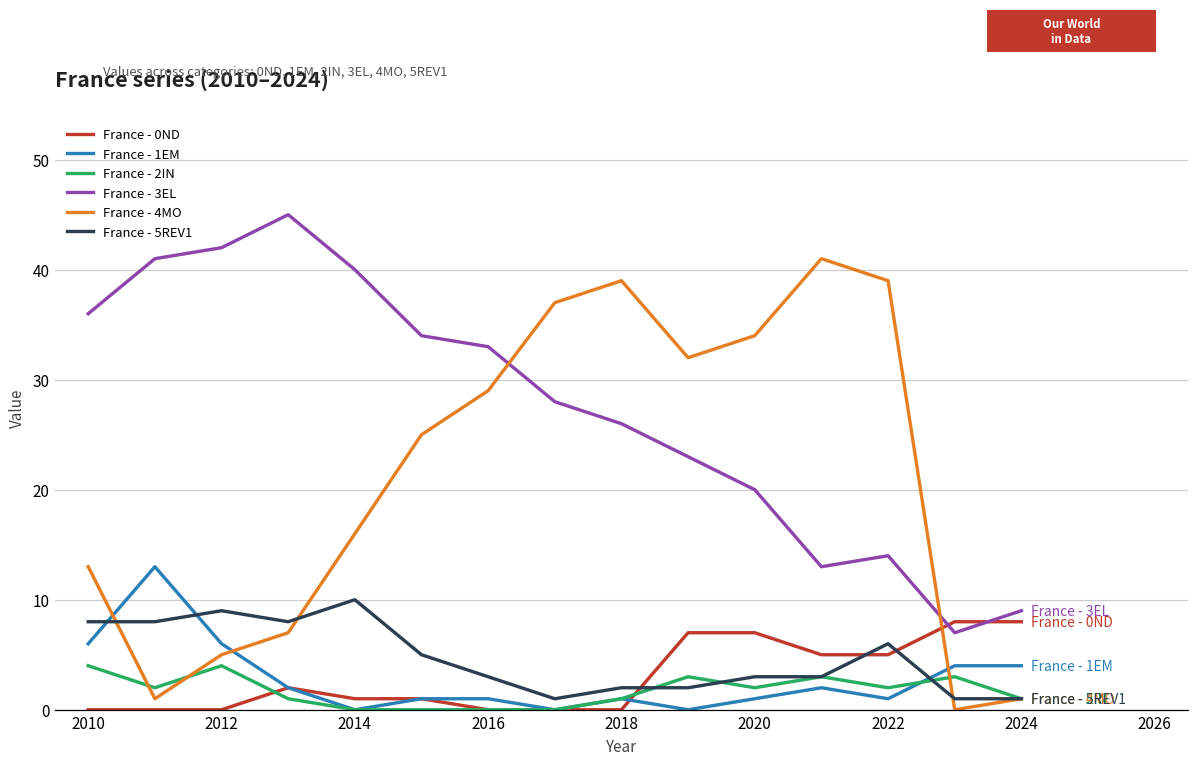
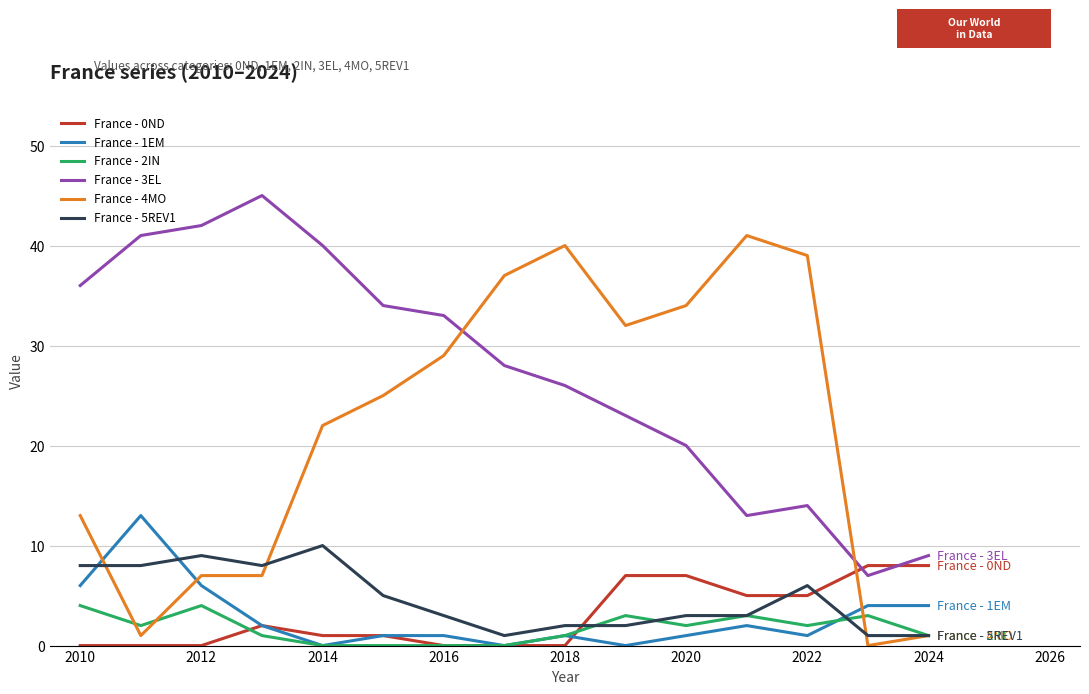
  {
    "France - 0ND": {
      "2010": 0,
      "2012": 0,
      "2014": 1,
      "2018": 0,
      "2020": 7,
      "2022": 5
    },
    "France - 1EM": {
      "2010": 6,
      "2012": 6,
      "2016": 1,
      "2020": 1,
      "2022": 1
    },
    "France - 2IN": {
      "2010": 4,
      "2012": 4,
      "2020": 2,
      "2022": 2
    },
    "France - 3EL": {
      "2010": 36,
      "2012": 42,
      "2014": 40,
      "2016": 33,
      "2018": 26,
      "2020": 20,
      "2022": 14
    },
    "France - 4MO": {
      "2010": 13,
-     "2012": 5,
-     "2014": 16,
+     "2012": 7,
+     "2014": 22,
      "2016": 29,
-     "2018": 39,
+     "2018": 40,
      "2020": 34,
      "2022": 39
    },
    "France - 5REV1": {
      "2010": 8,
      "2012": 9,
      "2014": 10,
      "2016": 3,
      "2018": 2,
      "2020": 3,
      "2022": 6
    }
  }
